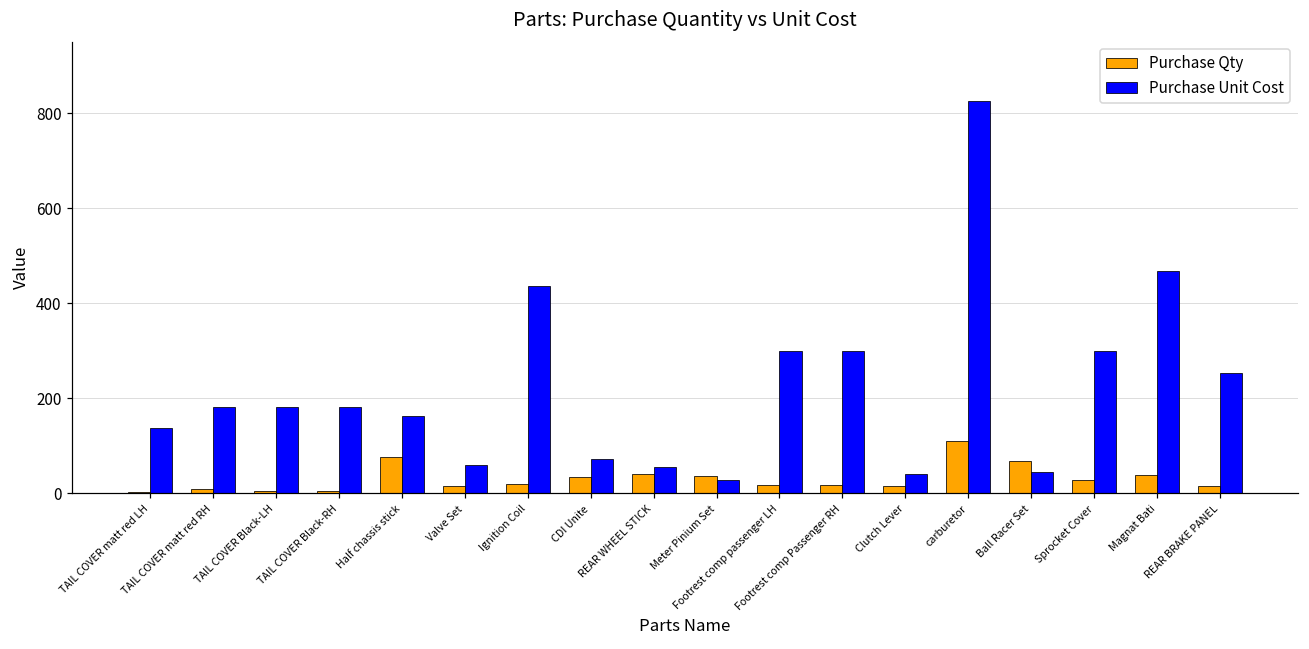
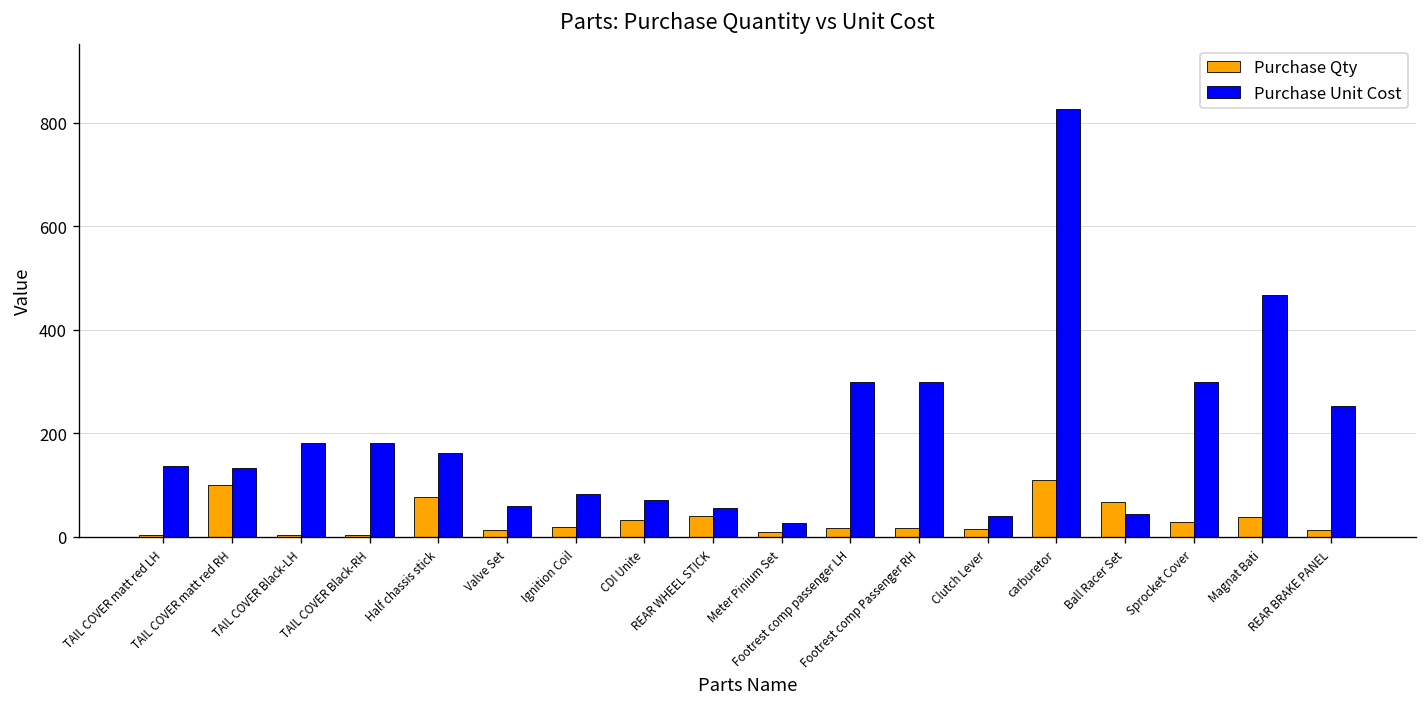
  {
    "Purchase Qty": {
-     "TAIL COVER matt red RH": 10,
+     "TAIL COVER matt red RH": 100,
      "Half chassis stick": 80,
      "Valve Set": 10,
      "Ignition Coil": 20,
      "CDI Unite": 30,
      "REAR WHEEL STICK": 40,
-     "Meter Pinium Set": 40,
+     "Meter Pinium Set": 10,
      "Footrest comp passenger LH": 20,
      "Footrest comp Passenger RH": 20,
      "Clutch Lever": 20,
      "carburetor": 110,
      "Ball Racer Set": 70,
      "Sprocket Cover": 30,
      "Magnat Bati": 40,
      "REAR BRAKE PANEL": 10
    },
    "Purchase Unit Cost": {
      "TAIL COVER matt red LH": 140,
-     "TAIL COVER matt red RH": 180,
+     "TAIL COVER matt red RH": 130,
      "TAIL COVER Black-LH": 180,
      "TAIL COVER Black-RH": 180,
      "Half chassis stick": 160,
      "Valve Set": 60,
-     "Ignition Coil": 440,
+     "Ignition Coil": 80,
      "CDI Unite": 70,
      "REAR WHEEL STICK": 60,
      "Meter Pinium Set": 30,
      "Footrest comp passenger LH": 300,
      "Footrest comp Passenger RH": 300,
      "Clutch Lever": 40,
      "carburetor": 830,
      "Ball Racer Set": 40,
      "Sprocket Cover": 300,
      "Magnat Bati": 470,
      "REAR BRAKE PANEL": 250
    }
  }
